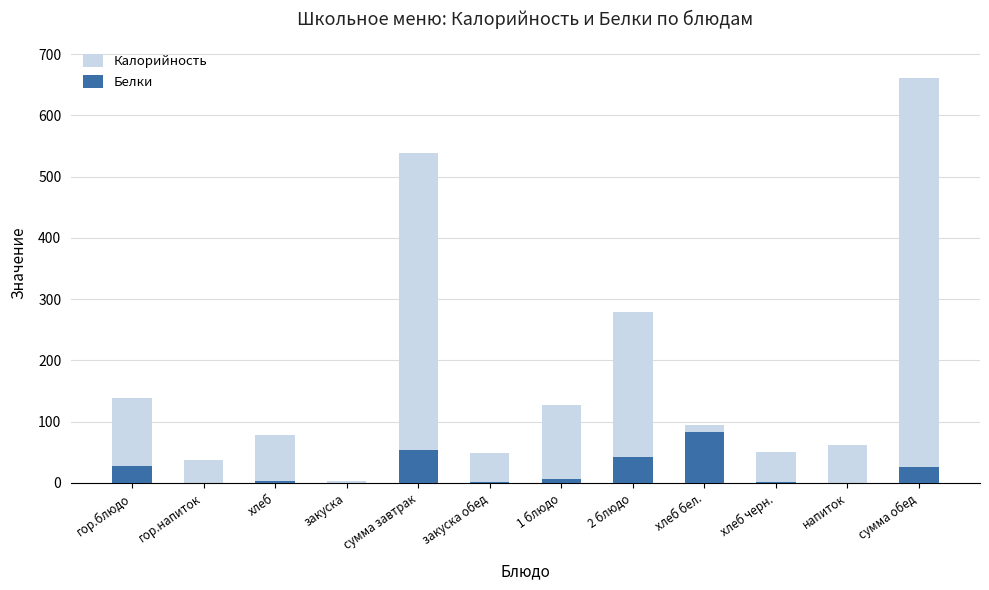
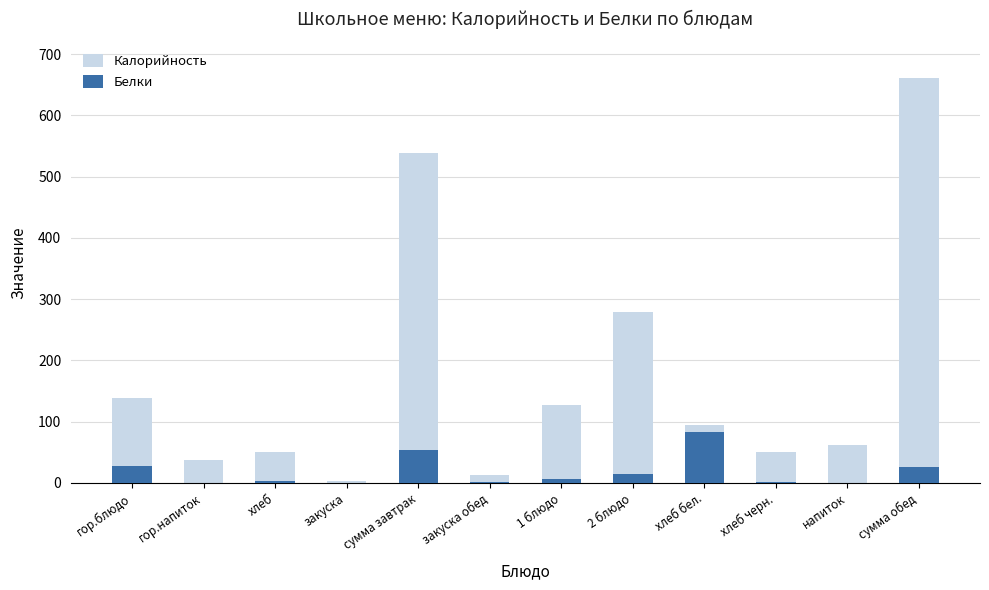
  {
    "Калорийность": {
      "гор.блюдо": 140,
      "гор.напиток": 40,
-     "хлеб": 80,
+     "хлеб": 50,
      "сумма завтрак": 540,
-     "закуска обед": 50,
+     "закуска обед": 10,
      "1 блюдо": 130,
      "2 блюдо": 280,
      "хлеб бел.": 90,
      "хлеб черн.": 50,
      "напиток": 60,
      "сумма обед": 660
    },
    "Белки": {
-     "2 блюдо": 40
+     "2 блюдо": 10
    }
  }
